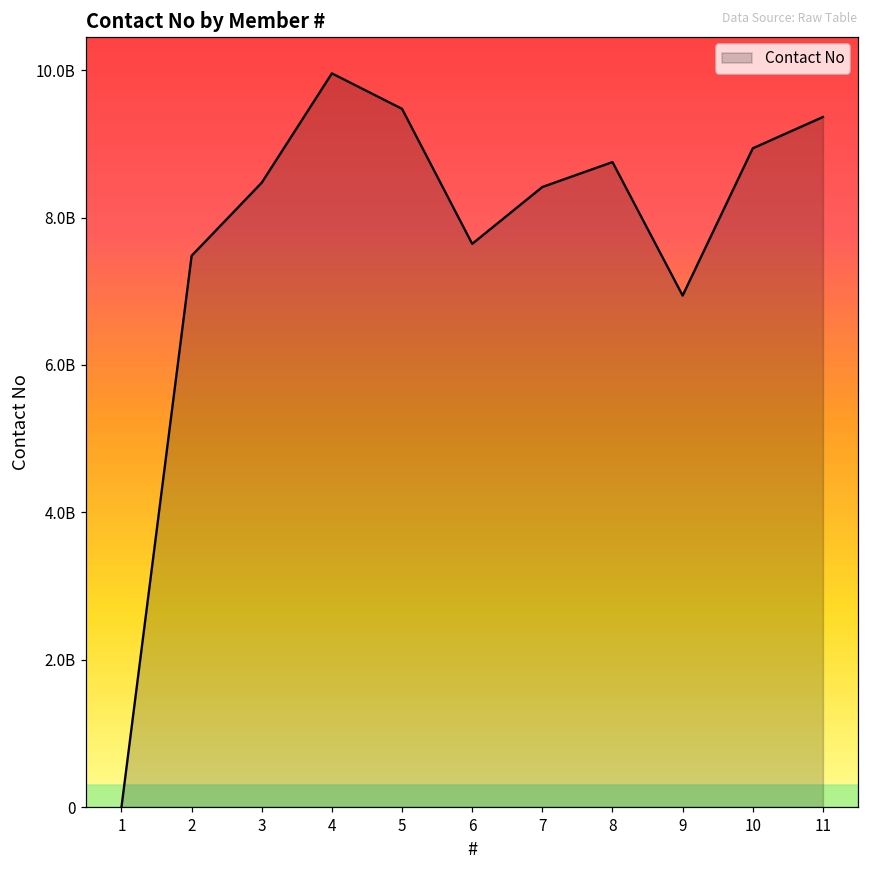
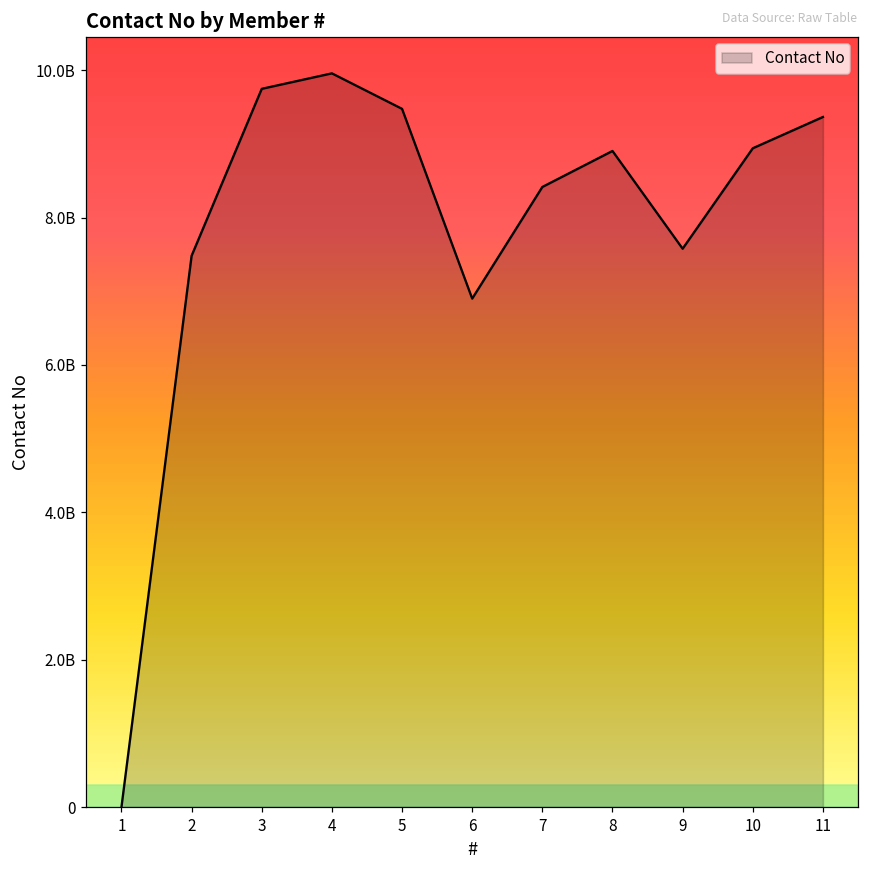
  {
    "2": 7500000000,
-   "3": 8500000000,
+   "3": 9700000000,
    "4": 10000000000,
    "5": 9500000000,
-   "6": 7600000000,
+   "6": 6900000000,
    "7": 8400000000,
-   "8": 8800000000,
-   "9": 6900000000,
+   "8": 8900000000,
+   "9": 7600000000,
    "10": 8900000000,
    "11": 9400000000
  }
